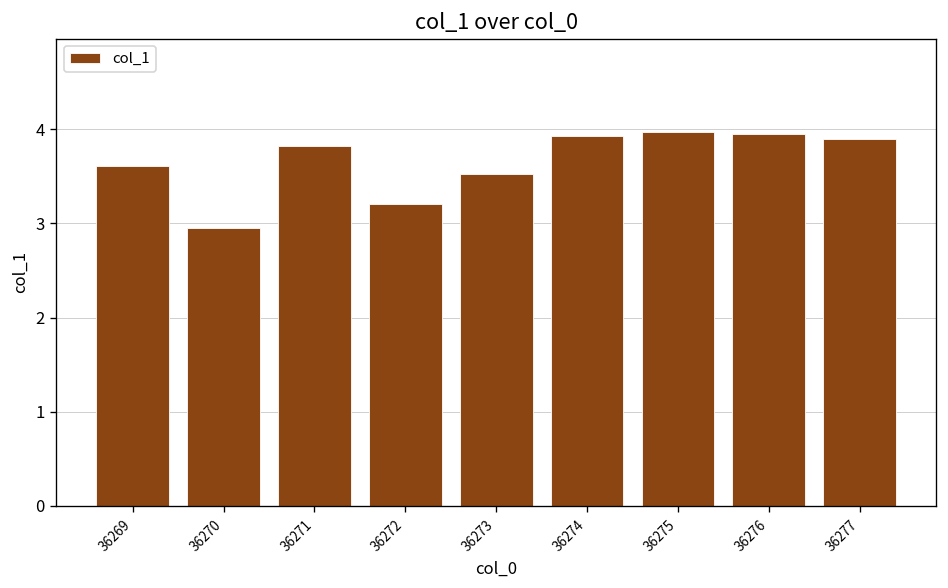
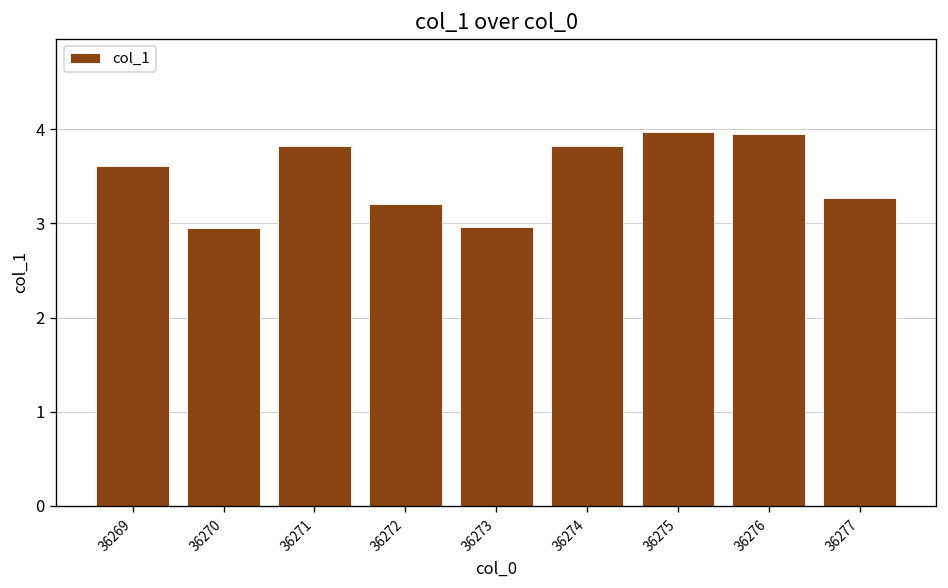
  {
    "36269": 3.6,
    "36270": 2.9,
    "36271": 3.8,
    "36272": 3.2,
-   "36273": 3.5,
-   "36274": 3.9,
+   "36273": 3.0,
+   "36274": 3.8,
    "36275": 4.0,
    "36276": 4.0,
-   "36277": 3.9
+   "36277": 3.3
  }
